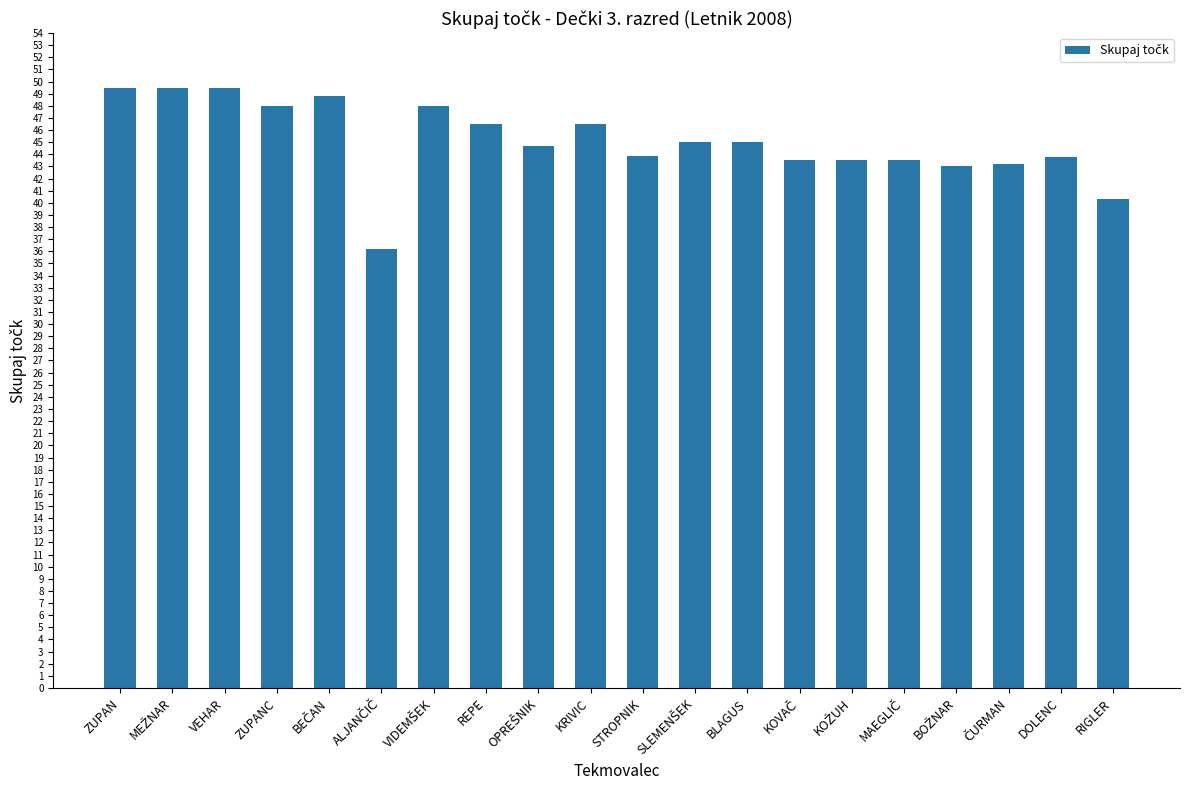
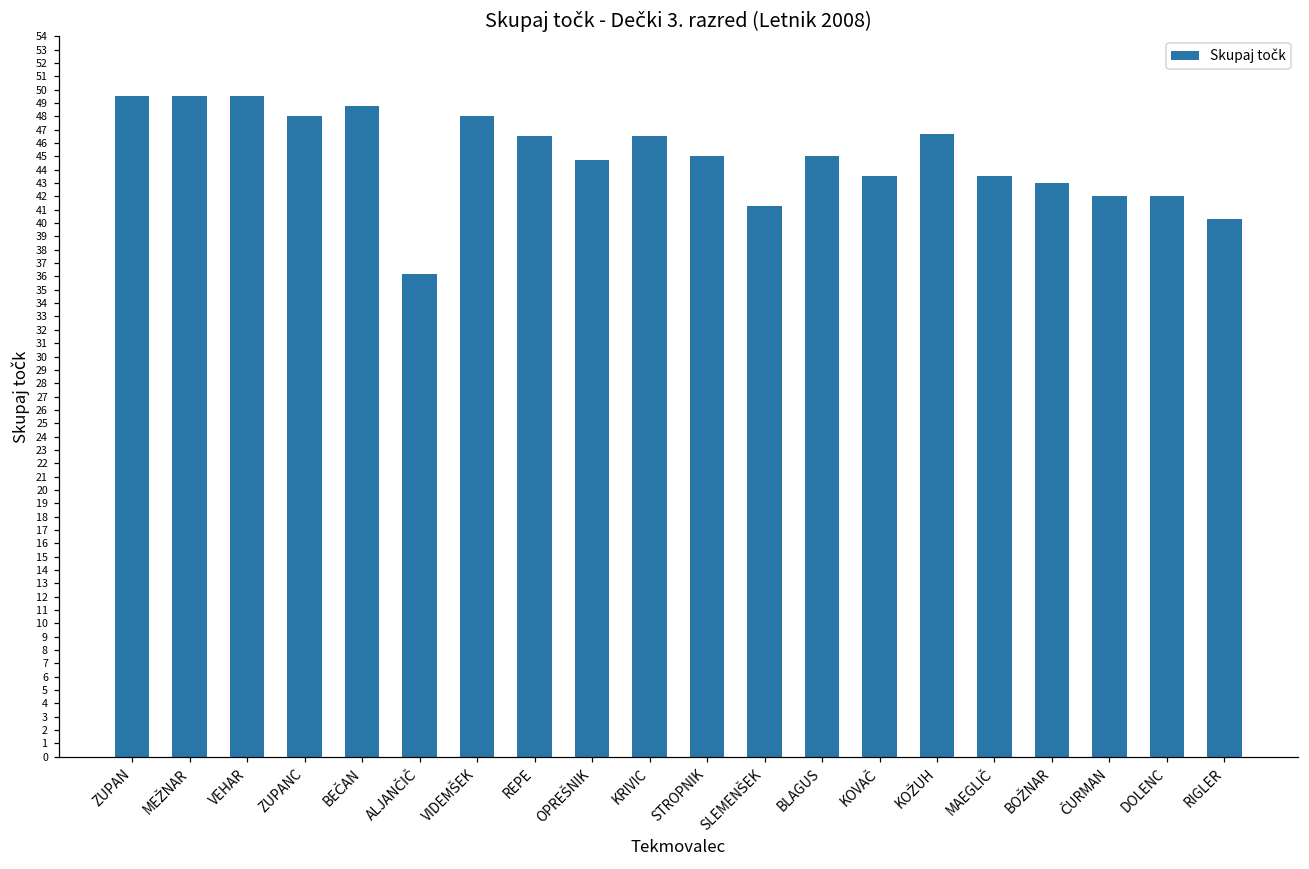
  {
    "ZUPAN": 49.5,
    "MEŽNAR": 49.5,
    "VEHAR": 49.5,
    "ZUPANC": 48.0,
    "BEČAN": 48.8,
    "ALJANČIČ": 36.2,
    "VIDEMŠEK": 48.0,
    "REPE": 46.5,
    "OPREŠNIK": 44.7,
    "KRIVIC": 46.5,
-   "STROPNIK": 43.9,
-   "SLEMENŠEK": 45.0,
+   "STROPNIK": 45.0,
+   "SLEMENŠEK": 41.3,
    "BLAGUS": 45.0,
    "KOVAČ": 43.5,
-   "KOŽUH": 43.5,
+   "KOŽUH": 46.7,
    "MAEGLIČ": 43.5,
    "BOŽNAR": 43.0,
-   "ČURMAN": 43.2,
-   "DOLENC": 43.8,
+   "ČURMAN": 42.0,
+   "DOLENC": 42.0,
    "RIGLER": 40.3
  }
